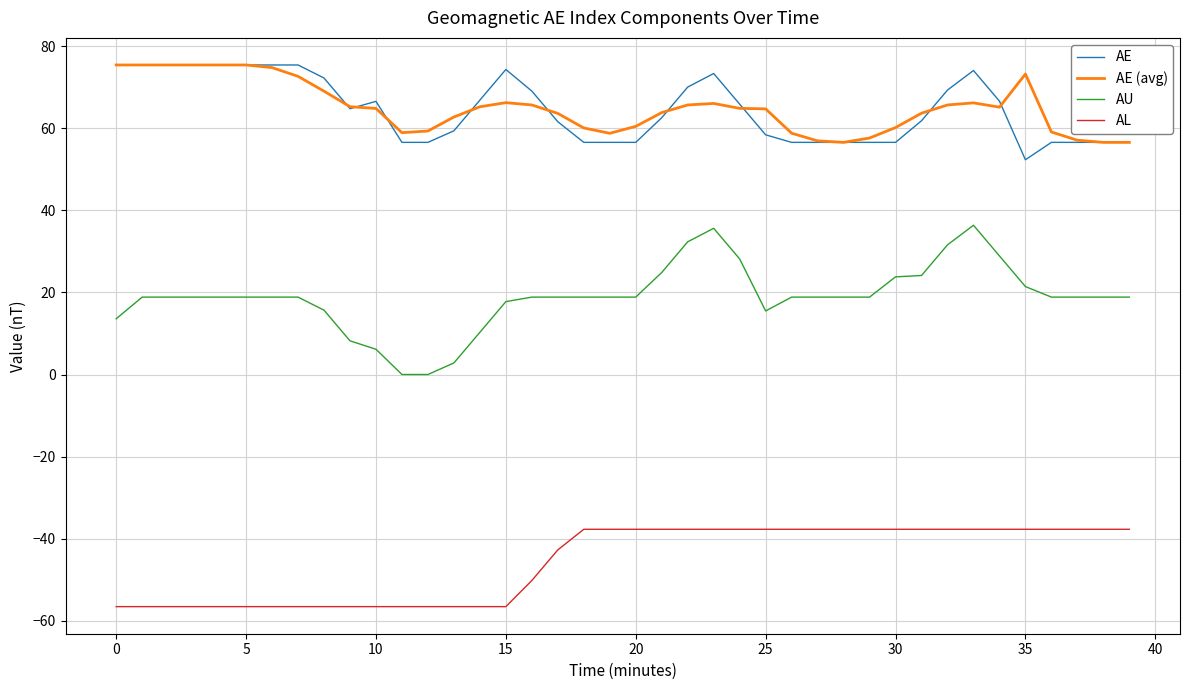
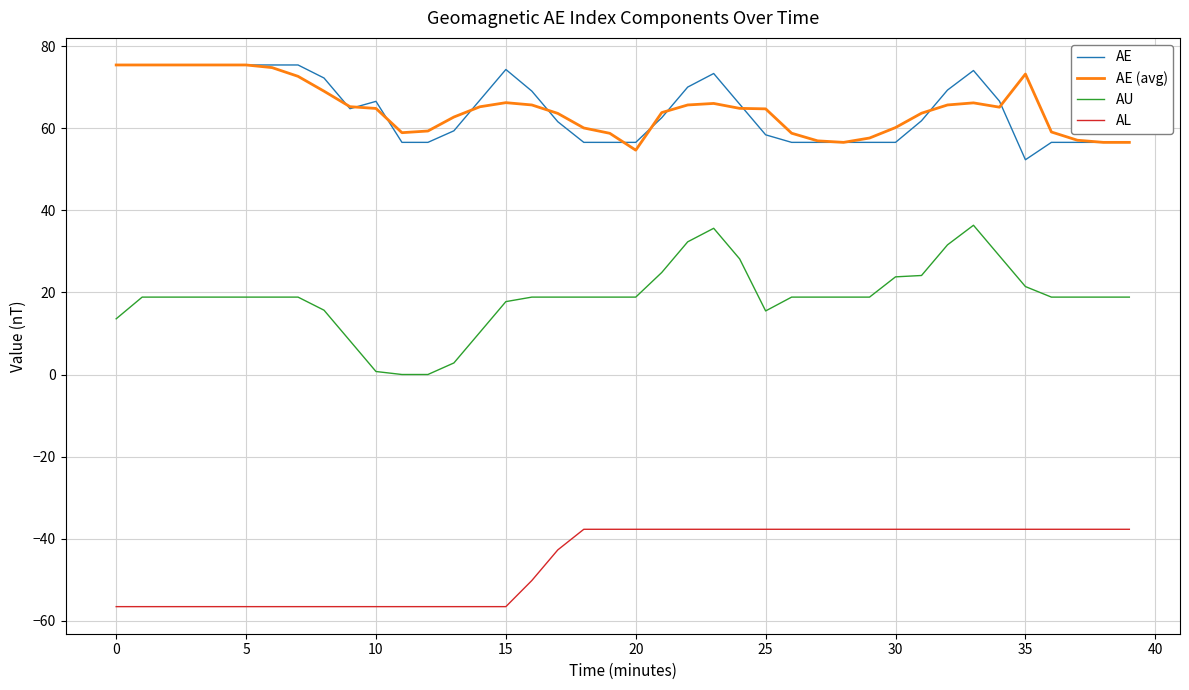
  {
    "AE": {
      "10": 67,
      "15": 74,
      "20": 57,
      "25": 58,
      "30": 57,
      "35": 52
    },
    "AE (avg)": {
      "10": 65,
      "15": 66,
-     "20": 61,
+     "20": 55,
      "25": 65,
      "30": 60,
      "35": 73
    },
    "AU": {
      "0": 14,
      "5": 19,
-     "10": 6,
+     "10": 1,
      "15": 18,
      "20": 19,
      "25": 16,
      "30": 24,
      "35": 21
    },
    "AL": {
      "0": -57,
      "5": -57,
      "10": -57,
      "15": -57,
      "20": -38,
      "25": -38,
      "30": -38,
      "35": -38
    }
  }
